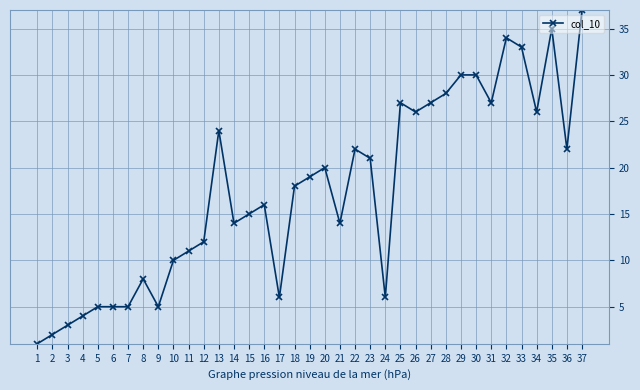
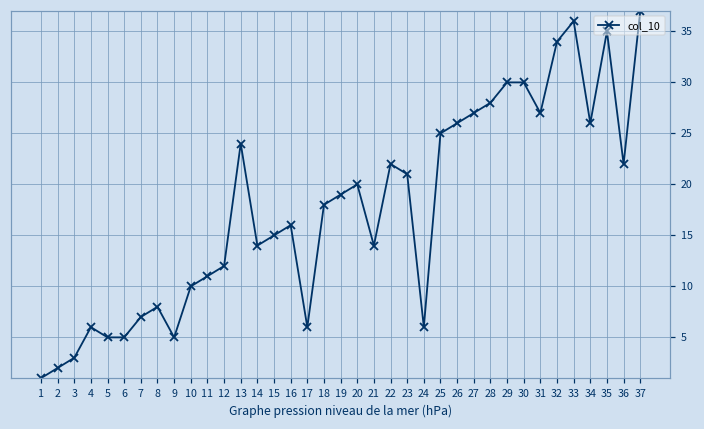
  {
    "1": 1,
    "2": 2,
    "3": 3,
-   "4": 4,
+   "4": 6,
    "5": 5,
    "6": 5,
-   "7": 5,
+   "7": 7,
    "8": 8,
    "9": 5,
    "10": 10,
    "11": 11,
    "12": 12,
    "13": 24,
    "14": 14,
    "15": 15,
    "16": 16,
    "17": 6,
    "18": 18,
    "19": 19,
    "20": 20,
    "21": 14,
    "22": 22,
    "23": 21,
    "24": 6,
-   "25": 27,
+   "25": 25,
    "26": 26,
    "27": 27,
    "28": 28,
    "29": 30,
    "30": 30,
    "31": 27,
    "32": 34,
-   "33": 33,
+   "33": 36,
    "34": 26,
    "36": 22,
    "37": 37
  }
